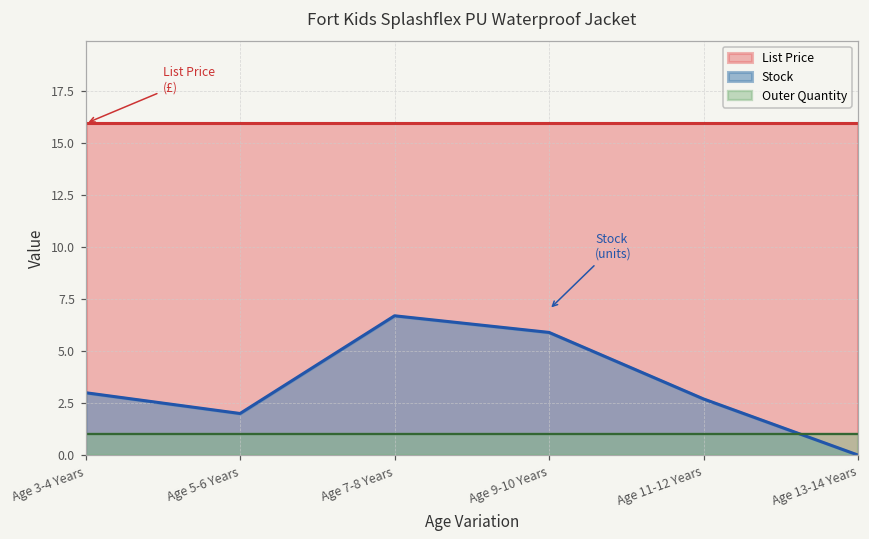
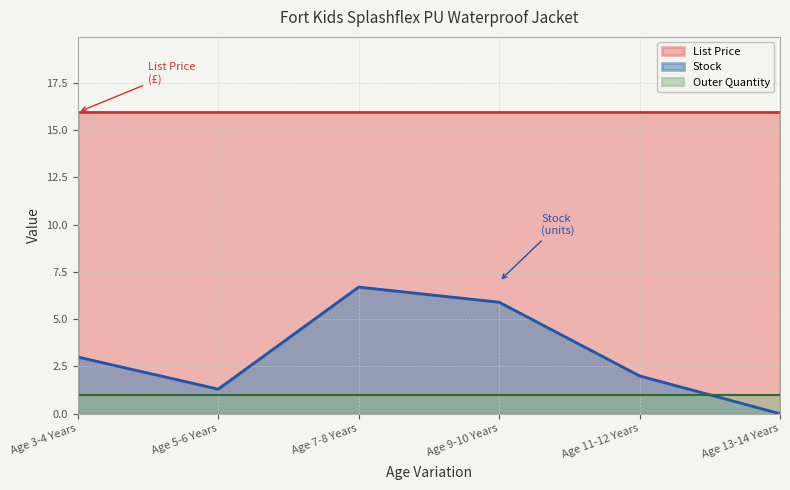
  {
    "List Price": {
      "Age 3-4 Years": 16.0,
      "Age 5-6 Years": 16.0,
      "Age 7-8 Years": 16.0,
      "Age 9-10 Years": 16.0,
      "Age 11-12 Years": 16.0,
      "Age 13-14 Years": 16.0
    },
    "Stock": {
      "Age 3-4 Years": 3.0,
-     "Age 5-6 Years": 2.0,
+     "Age 5-6 Years": 1.3,
      "Age 7-8 Years": 6.7,
      "Age 9-10 Years": 5.9,
-     "Age 11-12 Years": 2.7,
+     "Age 11-12 Years": 2.0,
      "Age 13-14 Years": 0.0
    },
    "Outer Quantity": {
      "Age 3-4 Years": 1.0,
      "Age 5-6 Years": 1.0,
      "Age 7-8 Years": 1.0,
      "Age 9-10 Years": 1.0,
      "Age 11-12 Years": 1.0,
      "Age 13-14 Years": 1.0
    }
  }
